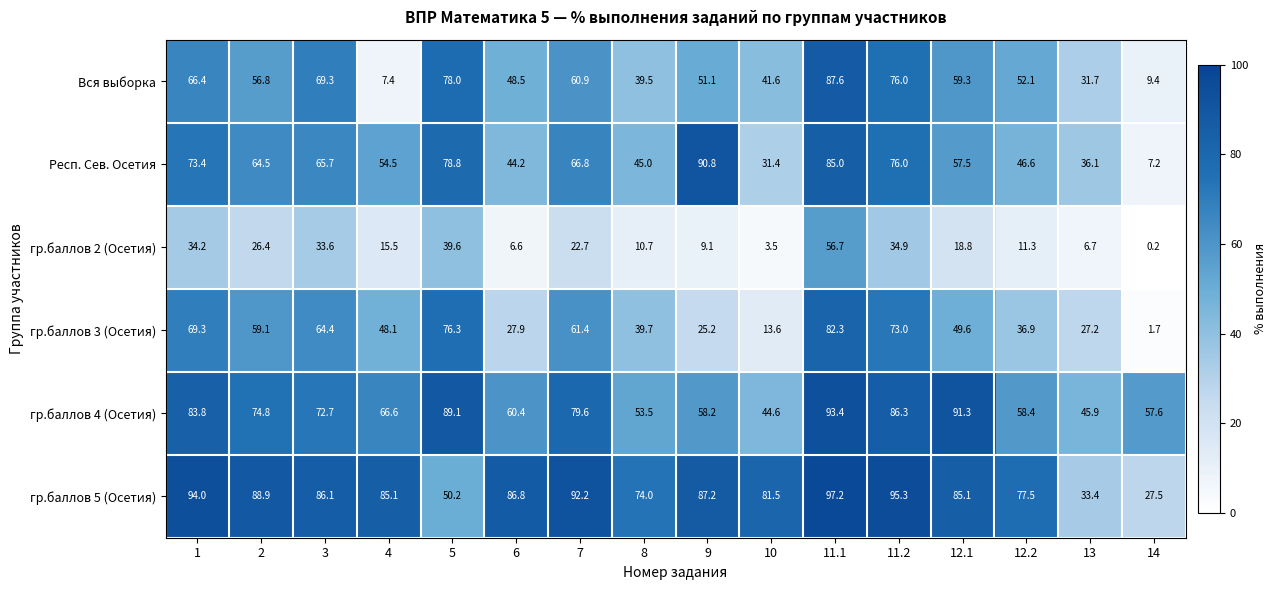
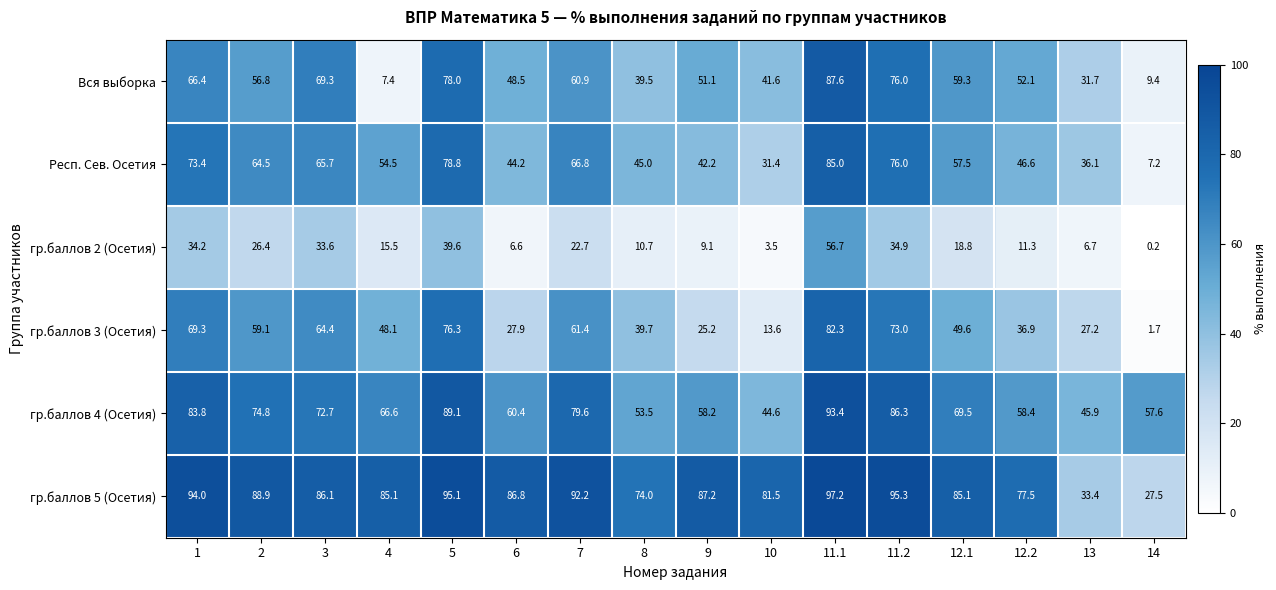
  {
    "Вся выборка": {
      "1": 66.4,
      "2": 56.8,
      "3": 69.3,
      "4": 7.4,
      "5": 78.0,
      "6": 48.5,
      "7": 60.9,
      "8": 39.5,
      "9": 51.1,
      "10": 41.6,
      "11.1": 87.6,
      "11.2": 76.0,
      "12.1": 59.3,
      "12.2": 52.1,
      "13": 31.7,
      "14": 9.4
    },
    "Респ. Сев. Осетия": {
      "1": 73.4,
      "2": 64.5,
      "3": 65.7,
      "4": 54.5,
      "5": 78.8,
      "6": 44.2,
      "7": 66.8,
      "8": 45.0,
-     "9": 90.8,
+     "9": 42.2,
      "10": 31.4,
      "11.1": 85.0,
      "11.2": 76.0,
      "12.1": 57.5,
      "12.2": 46.6,
      "13": 36.1,
      "14": 7.2
    },
    "гр.баллов 2 (Осетия)": {
      "1": 34.2,
      "2": 26.4,
      "3": 33.6,
      "4": 15.5,
      "5": 39.6,
      "6": 6.6,
      "7": 22.7,
      "8": 10.7,
      "9": 9.1,
      "10": 3.5,
      "11.1": 56.7,
      "11.2": 34.9,
      "12.1": 18.8,
      "12.2": 11.3,
      "13": 6.7,
      "14": 0.2
    },
    "гр.баллов 3 (Осетия)": {
      "1": 69.3,
      "2": 59.1,
      "3": 64.4,
      "4": 48.1,
      "5": 76.3,
      "6": 27.9,
      "7": 61.4,
      "8": 39.7,
      "9": 25.2,
      "10": 13.6,
      "11.1": 82.3,
      "11.2": 73.0,
      "12.1": 49.6,
      "12.2": 36.9,
      "13": 27.2,
      "14": 1.7
    },
    "гр.баллов 4 (Осетия)": {
      "1": 83.8,
      "2": 74.8,
      "3": 72.7,
      "4": 66.6,
      "5": 89.1,
      "6": 60.4,
      "7": 79.6,
      "8": 53.5,
      "9": 58.2,
      "10": 44.6,
      "11.1": 93.4,
      "11.2": 86.3,
-     "12.1": 91.3,
+     "12.1": 69.5,
      "12.2": 58.4,
      "13": 45.9,
      "14": 57.6
    },
    "гр.баллов 5 (Осетия)": {
      "1": 94.0,
      "2": 88.9,
      "3": 86.1,
      "4": 85.1,
-     "5": 50.2,
+     "5": 95.1,
      "6": 86.8,
      "7": 92.2,
      "8": 74.0,
      "9": 87.2,
      "10": 81.5,
      "11.1": 97.2,
      "11.2": 95.3,
      "12.1": 85.1,
      "12.2": 77.5,
      "13": 33.4,
      "14": 27.5
    }
  }
